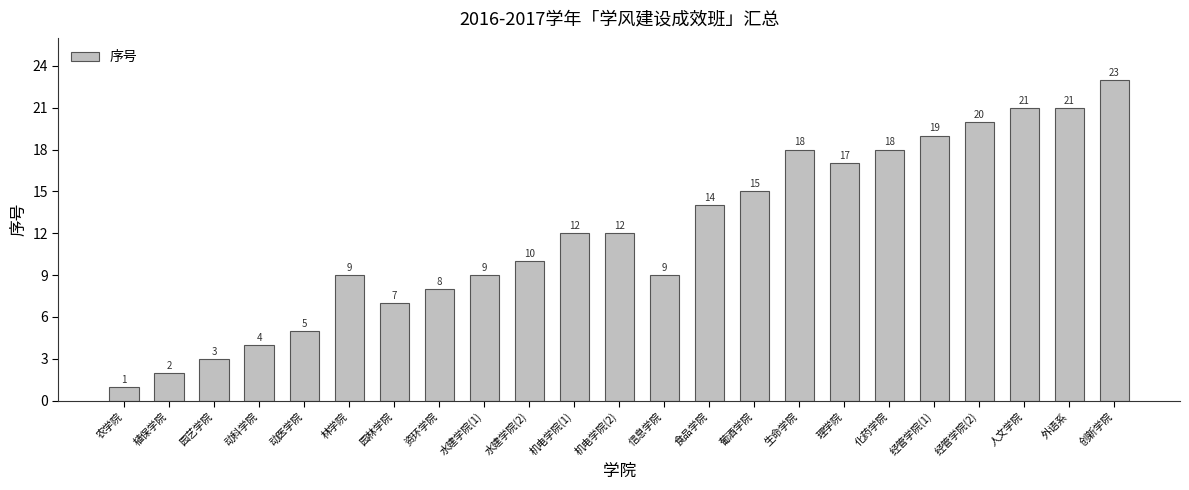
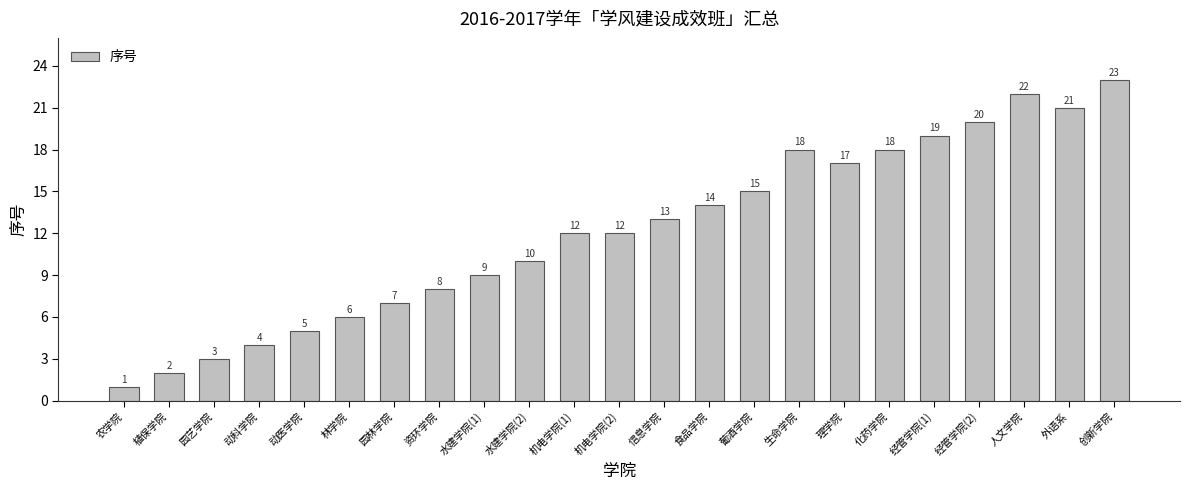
  {
    "农学院": 1,
    "植保学院": 2,
    "园艺学院": 3,
    "动科学院": 4,
    "动医学院": 5,
-   "林学院": 9,
+   "林学院": 6,
    "园林学院": 7,
    "资环学院": 8,
    "水建学院(1)": 9,
    "水建学院(2)": 10,
    "机电学院(1)": 12,
    "机电学院(2)": 12,
-   "信息学院": 9,
+   "信息学院": 13,
    "食品学院": 14,
    "葡酒学院": 15,
    "生命学院": 18,
    "理学院": 17,
    "化药学院": 18,
    "经管学院(1)": 19,
    "经管学院(2)": 20,
-   "人文学院": 21,
+   "人文学院": 22,
    "外语系": 21,
    "创新学院": 23
  }
